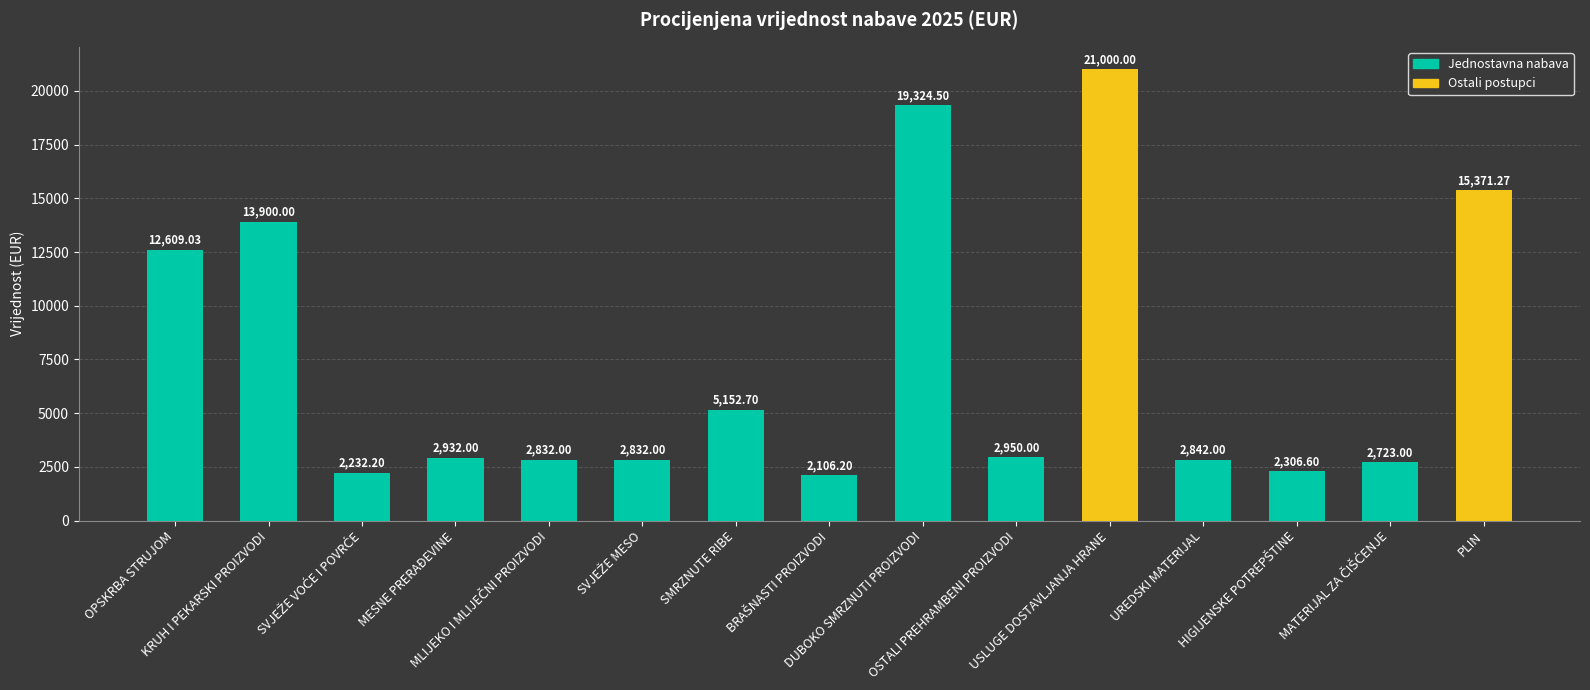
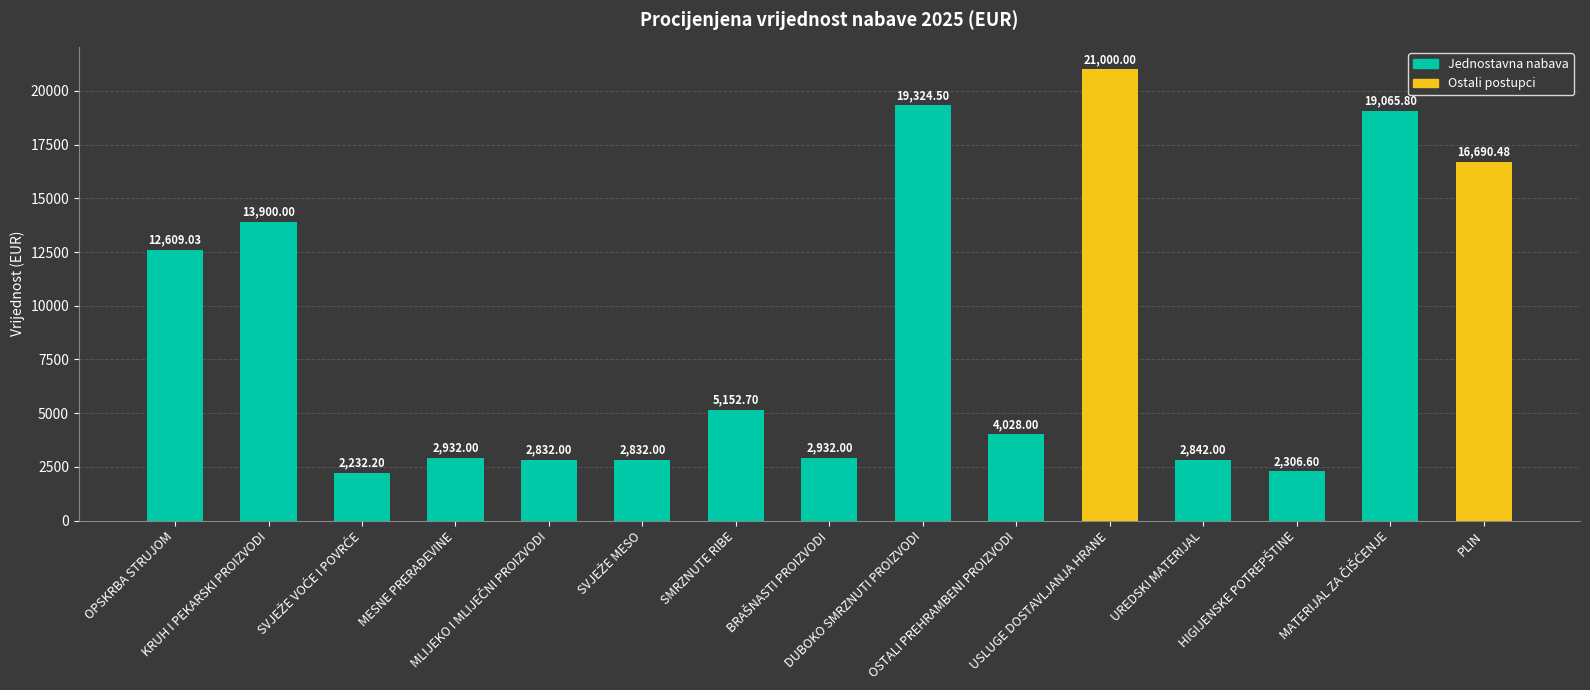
  {
    "OPSKRBA STRUJOM": "12,609.03",
    "KRUH I PEKARSKI PROIZVODI": "13,900.00",
    "SVJEŽE VOĆE I POVRĆE": "2,232.20",
    "MESNE PRERAĐEVINE": "2,932.00",
    "MLIJEKO I MLIJEČNI PROIZVODI": "2,832.00",
    "SVJEŽE MESO": "2,832.00",
    "SMRZNUTE RIBE": "5,152.70",
-   "BRAŠNASTI PROIZVODI": "2,106.20",
+   "BRAŠNASTI PROIZVODI": "2,932.00",
    "DUBOKO SMRZNUTI PROIZVODI": "19,324.50",
-   "OSTALI PREHRAMBENI PROIZVODI": "2,950.00",
+   "OSTALI PREHRAMBENI PROIZVODI": "4,028.00",
    "USLUGE DOSTAVLJANJA HRANE": "21,000.00",
    "UREDSKI MATERIJAL": "2,842.00",
    "HIGIJENSKE POTREPŠTINE": "2,306.60",
-   "MATERIJAL ZA ČIŠĆENJE": "2,723.00",
-   "PLIN": "15,371.27"
+   "MATERIJAL ZA ČIŠĆENJE": "19,065.80",
+   "PLIN": "16,690.48"
  }
